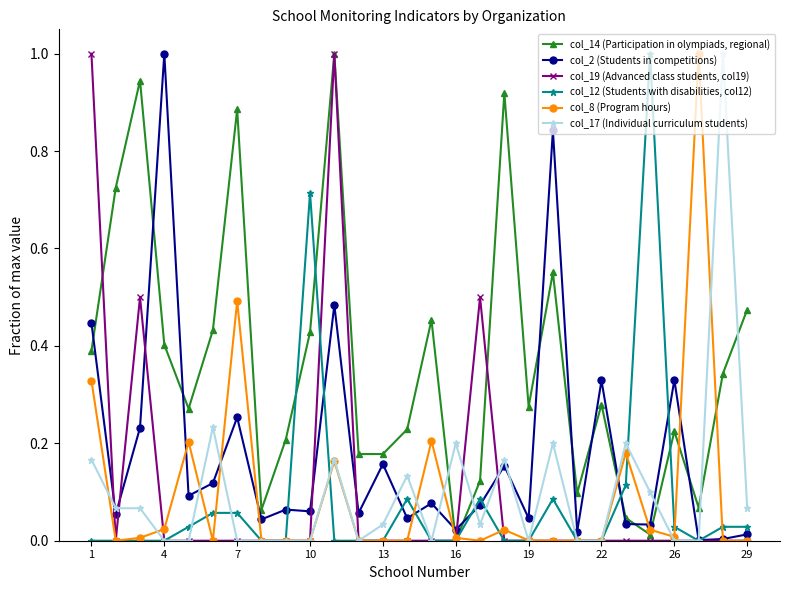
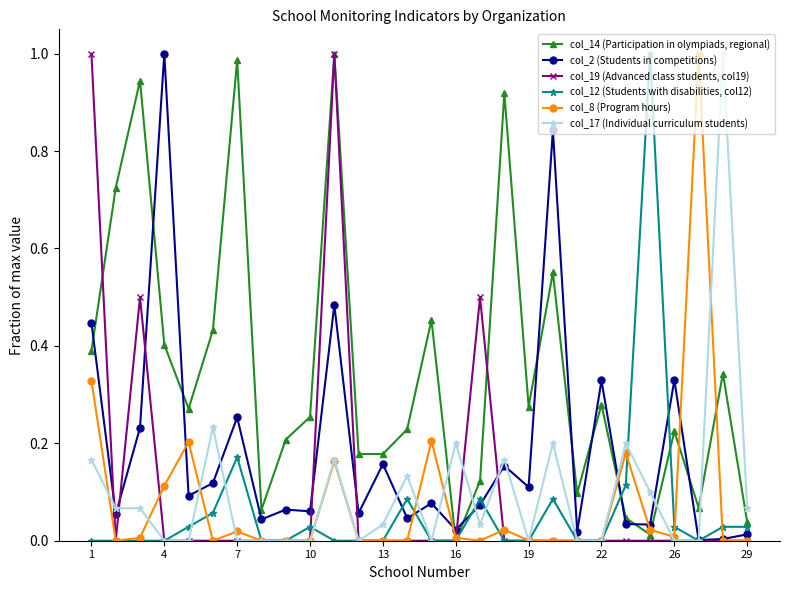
  {
    "col_14 (Participation in olympiads, regional)": {
      "1": 0.39,
      "4": 0.40,
-     "7": 0.89,
-     "10": 0.43,
+     "7": 0.99,
+     "10": 0.25,
      "13": 0.18,
      "19": 0.28,
      "22": 0.28,
      "26": 0.22,
-     "29": 0.47
+     "29": 0.04
    },
    "col_2 (Students in competitions)": {
      "1": 0.45,
      "4": 1.00,
      "7": 0.25,
      "10": 0.06,
      "13": 0.16,
      "16": 0.02,
-     "19": 0.05,
+     "19": 0.11,
      "22": 0.33,
      "26": 0.33,
      "29": 0.01
    },
    "col_19 (Advanced class students, col19)": {
      "1": 1.00
    },
    "col_12 (Students with disabilities, col12)": {
      "1": 0.00,
-     "7": 0.06,
-     "10": 0.71,
+     "7": 0.17,
+     "10": 0.03,
      "26": 0.03,
      "29": 0.03
    },
    "col_8 (Program hours)": {
      "1": 0.33,
-     "4": 0.02,
-     "7": 0.49,
+     "4": 0.11,
+     "7": 0.02,
      "16": 0.01,
      "26": 0.01
    },
    "col_17 (Individual curriculum students)": {
      "1": 0.17,
      "13": 0.03,
      "16": 0.20,
      "29": 0.07
    }
  }
